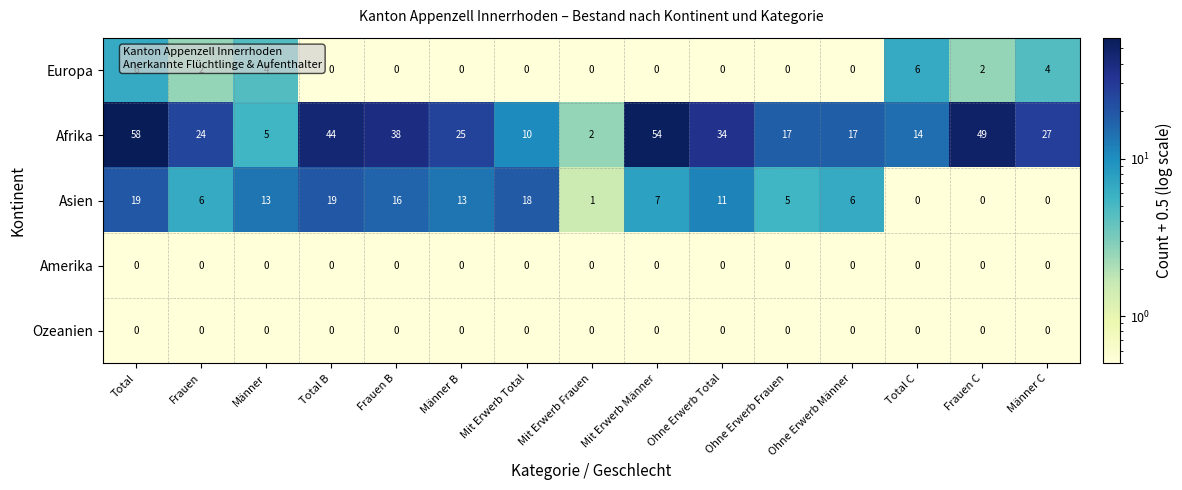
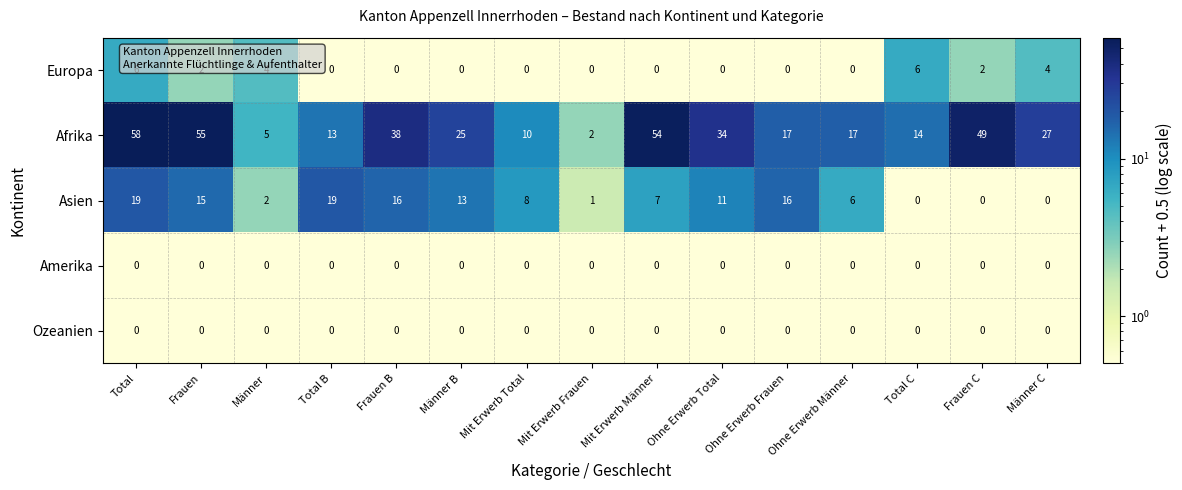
  {
    "Europa": {
      "Total B": 0,
      "Frauen B": 0,
      "Männer B": 0,
      "Mit Erwerb Total": 0,
      "Mit Erwerb Frauen": 0,
      "Mit Erwerb Männer": 0,
      "Ohne Erwerb Total": 0,
      "Ohne Erwerb Frauen": 0,
      "Ohne Erwerb Männer": 0,
      "Total C": 6,
      "Frauen C": 2,
      "Männer C": 4
    },
    "Afrika": {
      "Total": 58,
-     "Frauen": 24,
+     "Frauen": 55,
      "Männer": 5,
-     "Total B": 44,
+     "Total B": 13,
      "Frauen B": 38,
      "Männer B": 25,
      "Mit Erwerb Total": 10,
      "Mit Erwerb Frauen": 2,
      "Mit Erwerb Männer": 54,
      "Ohne Erwerb Total": 34,
      "Ohne Erwerb Frauen": 17,
      "Ohne Erwerb Männer": 17,
      "Total C": 14,
      "Frauen C": 49,
      "Männer C": 27
    },
    "Asien": {
      "Total": 19,
-     "Frauen": 6,
-     "Männer": 13,
+     "Frauen": 15,
+     "Männer": 2,
      "Total B": 19,
      "Frauen B": 16,
      "Männer B": 13,
-     "Mit Erwerb Total": 18,
+     "Mit Erwerb Total": 8,
      "Mit Erwerb Frauen": 1,
      "Mit Erwerb Männer": 7,
      "Ohne Erwerb Total": 11,
-     "Ohne Erwerb Frauen": 5,
+     "Ohne Erwerb Frauen": 16,
      "Ohne Erwerb Männer": 6,
      "Total C": 0,
      "Frauen C": 0,
      "Männer C": 0
    },
    "Amerika": {
      "Total": 0,
      "Frauen": 0,
      "Männer": 0,
      "Total B": 0,
      "Frauen B": 0,
      "Männer B": 0,
      "Mit Erwerb Total": 0,
      "Mit Erwerb Frauen": 0,
      "Mit Erwerb Männer": 0,
      "Ohne Erwerb Total": 0,
      "Ohne Erwerb Frauen": 0,
      "Ohne Erwerb Männer": 0,
      "Total C": 0,
      "Frauen C": 0,
      "Männer C": 0
    },
    "Ozeanien": {
      "Total": 0,
      "Frauen": 0,
      "Männer": 0,
      "Total B": 0,
      "Frauen B": 0,
      "Männer B": 0,
      "Mit Erwerb Total": 0,
      "Mit Erwerb Frauen": 0,
      "Mit Erwerb Männer": 0,
      "Ohne Erwerb Total": 0,
      "Ohne Erwerb Frauen": 0,
      "Ohne Erwerb Männer": 0,
      "Total C": 0,
      "Frauen C": 0,
      "Männer C": 0
    }
  }
